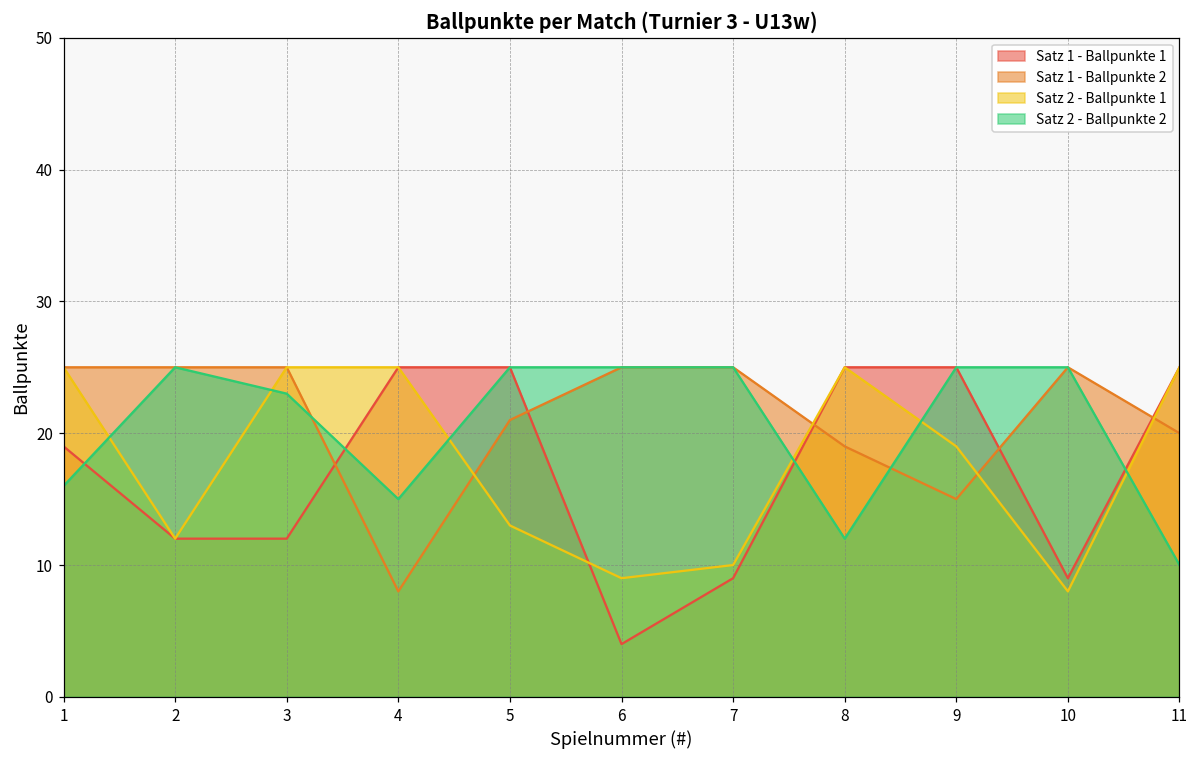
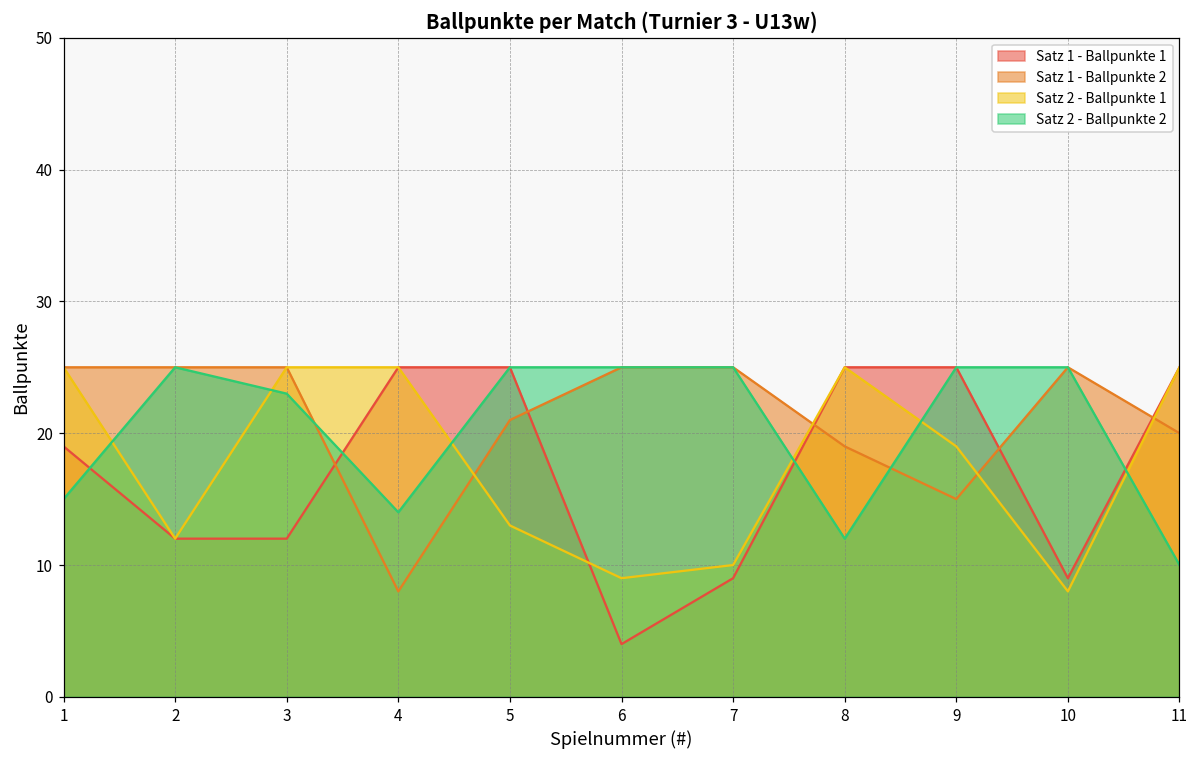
  {
    "Satz 2 - Ballpunkte 2": {
-     "1": 16,
+     "1": 15,
      "3": 23,
-     "4": 15,
+     "4": 14,
      "8": 12,
      "11": 10
    }
  }
